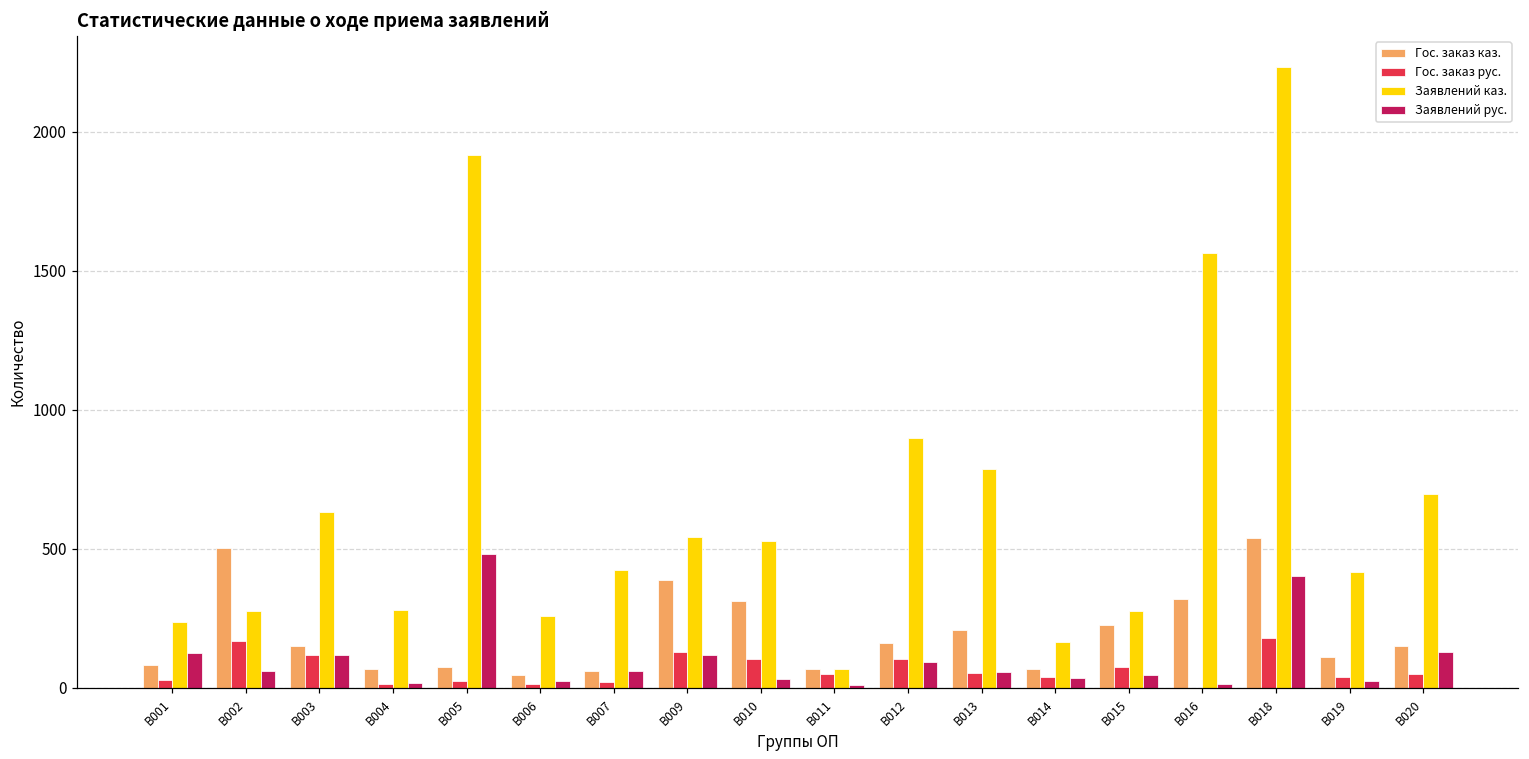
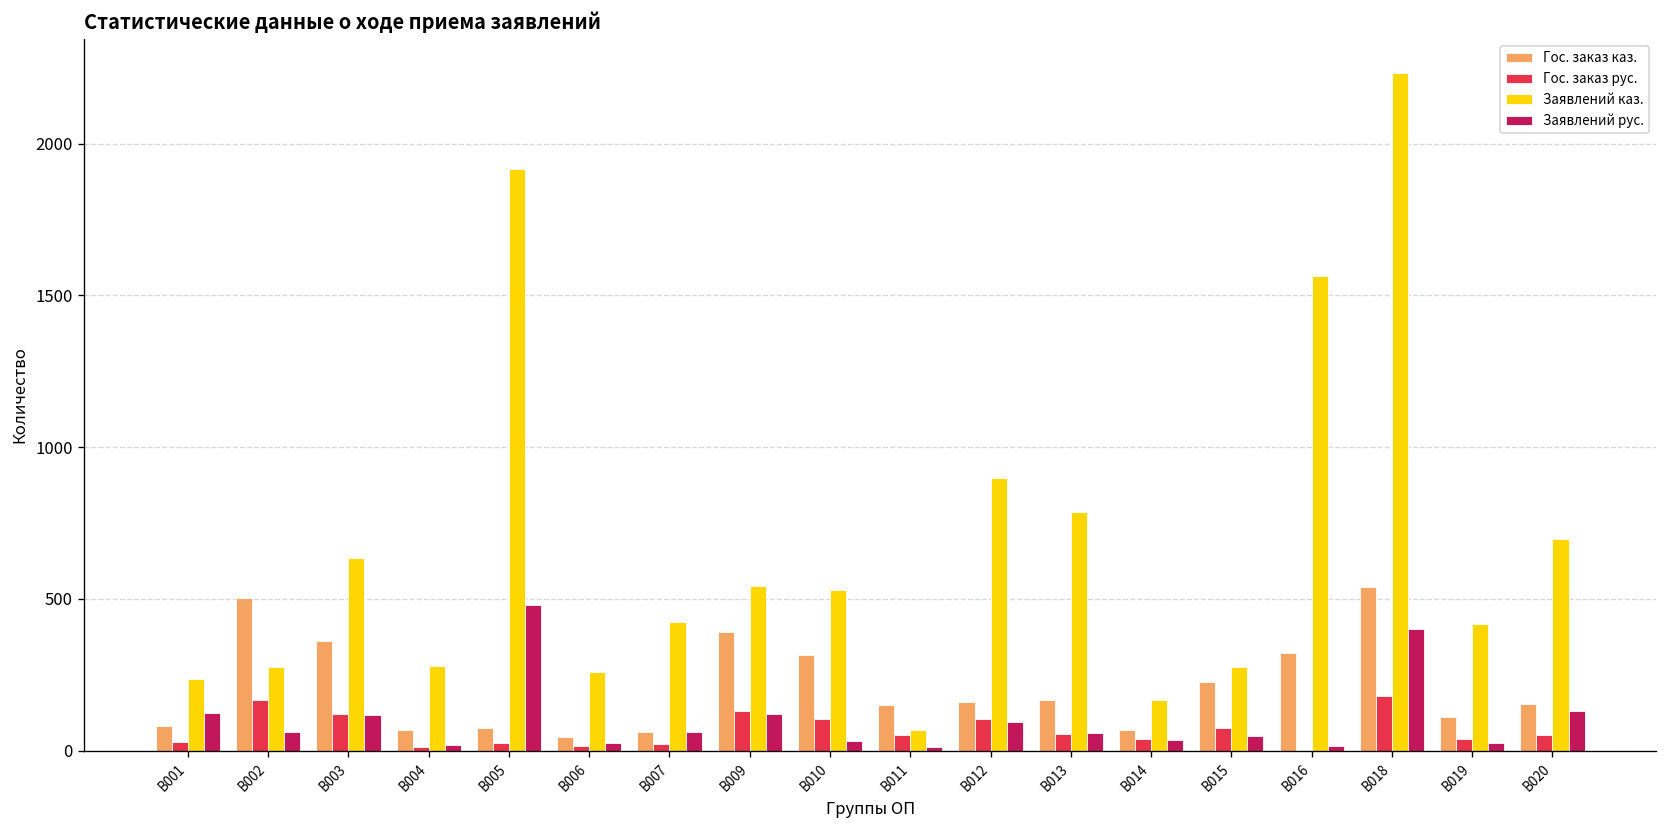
  {
    "Гос. заказ каз.": {
      "B001": 80,
      "B002": 500,
-     "B003": 150,
+     "B003": 360,
      "B004": 70,
      "B005": 80,
      "B006": 50,
      "B007": 60,
      "B009": 390,
      "B010": 310,
-     "B011": 70,
+     "B011": 150,
      "B012": 160,
-     "B013": 210,
+     "B013": 170,
      "B014": 70,
      "B015": 230,
      "B016": 320,
      "B018": 540,
      "B019": 110,
      "B020": 150
    },
    "Заявлений каз.": {
      "B001": 240,
      "B002": 280,
      "B003": 630,
      "B004": 280,
      "B005": 1920,
      "B006": 260,
      "B007": 420,
      "B009": 540,
      "B010": 530,
      "B011": 70,
      "B012": 900,
      "B013": 790,
      "B014": 170,
      "B015": 280,
      "B016": 1560,
      "B018": 2230,
      "B019": 420,
      "B020": 700
    }
  }
